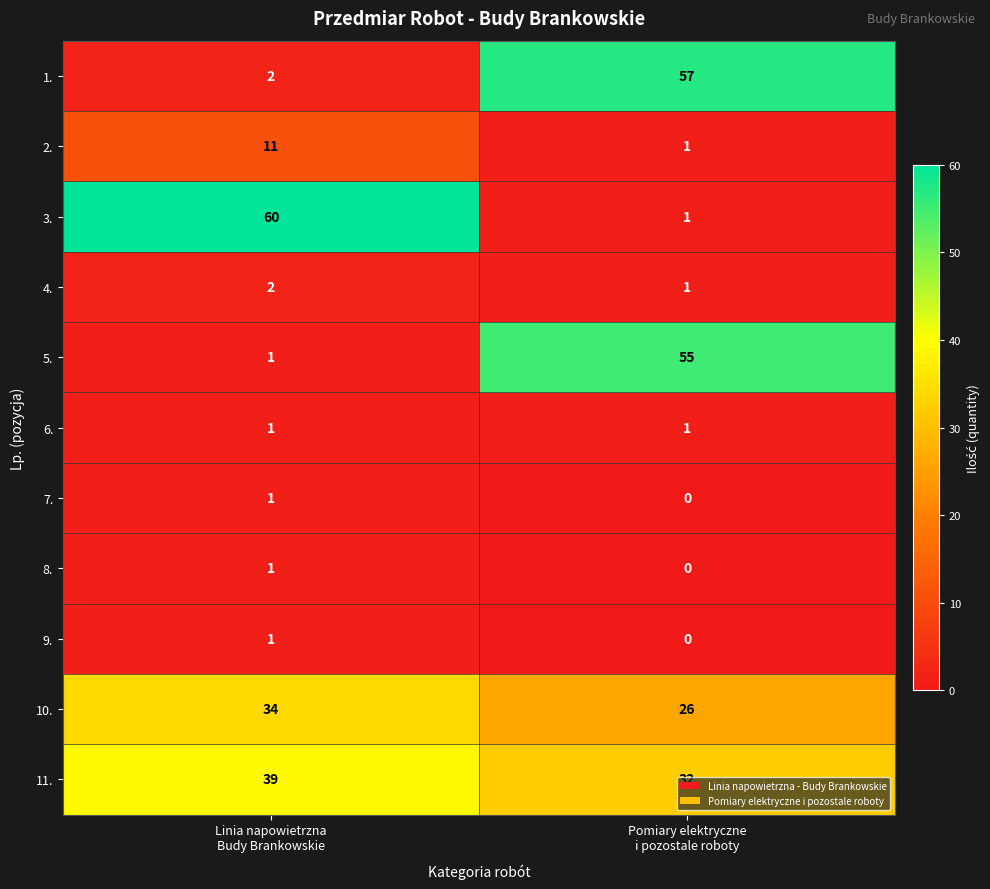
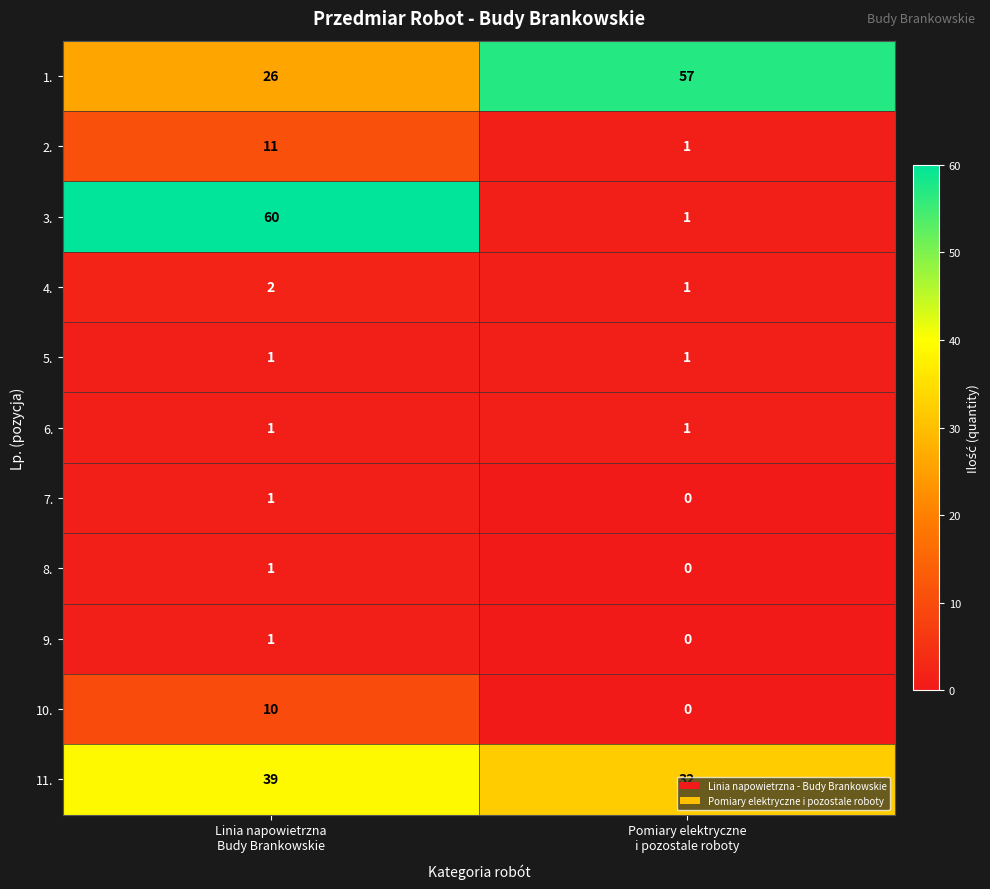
  {
    "1.": {
-     "Linia napowietrzna Budy Brankowskie": 2,
+     "Linia napowietrzna Budy Brankowskie": 26,
      "Pomiary elektryczne i pozostale roboty": 57
    },
    "2.": {
      "Linia napowietrzna Budy Brankowskie": 11,
      "Pomiary elektryczne i pozostale roboty": 1
    },
    "3.": {
      "Linia napowietrzna Budy Brankowskie": 60,
      "Pomiary elektryczne i pozostale roboty": 1
    },
    "4.": {
      "Linia napowietrzna Budy Brankowskie": 2,
      "Pomiary elektryczne i pozostale roboty": 1
    },
    "5.": {
      "Linia napowietrzna Budy Brankowskie": 1,
-     "Pomiary elektryczne i pozostale roboty": 55
+     "Pomiary elektryczne i pozostale roboty": 1
    },
    "6.": {
      "Linia napowietrzna Budy Brankowskie": 1,
      "Pomiary elektryczne i pozostale roboty": 1
    },
    "7.": {
      "Linia napowietrzna Budy Brankowskie": 1,
      "Pomiary elektryczne i pozostale roboty": 0
    },
    "8.": {
      "Linia napowietrzna Budy Brankowskie": 1,
      "Pomiary elektryczne i pozostale roboty": 0
    },
    "9.": {
      "Linia napowietrzna Budy Brankowskie": 1,
      "Pomiary elektryczne i pozostale roboty": 0
    },
    "10.": {
-     "Linia napowietrzna Budy Brankowskie": 34,
-     "Pomiary elektryczne i pozostale roboty": 26
+     "Linia napowietrzna Budy Brankowskie": 10,
+     "Pomiary elektryczne i pozostale roboty": 0
    },
    "11.": {
      "Linia napowietrzna Budy Brankowskie": 39
    }
  }
